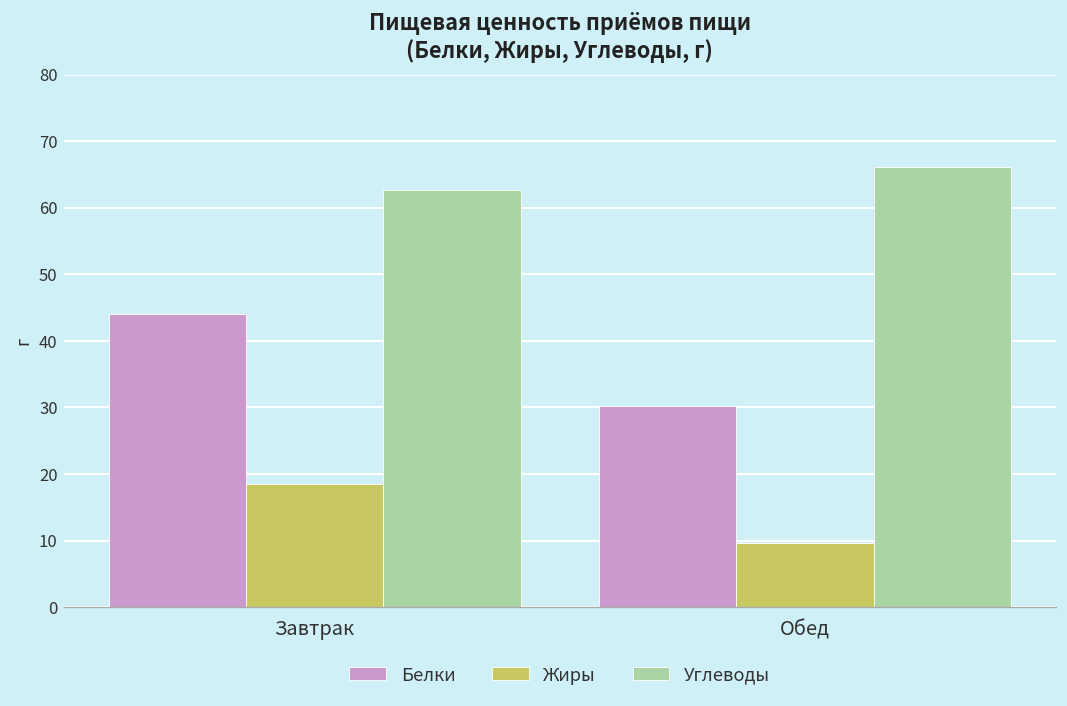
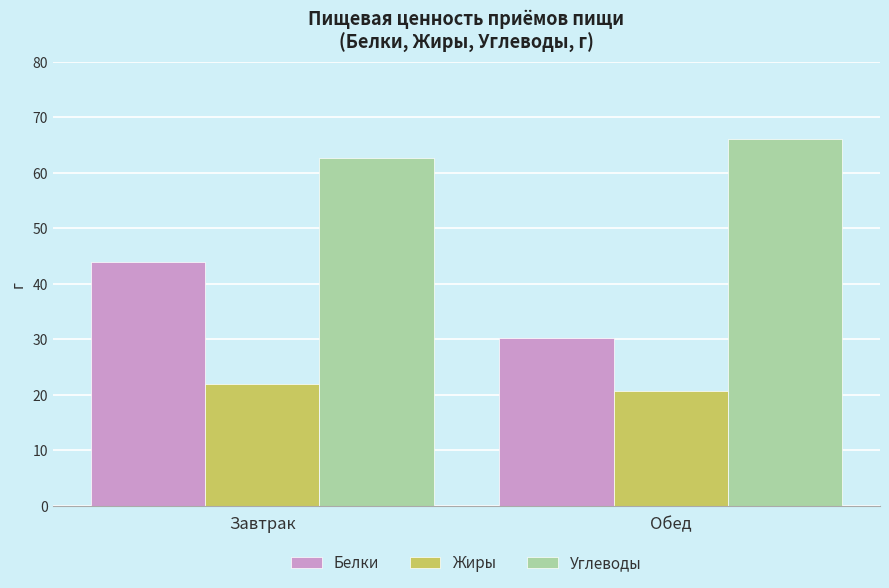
  {
    "Белки": {
      "Завтрак": 44,
      "Обед": 30
    },
    "Жиры": {
-     "Завтрак": 19,
-     "Обед": 10
+     "Завтрак": 22,
+     "Обед": 21
    },
    "Углеводы": {
      "Завтрак": 63,
      "Обед": 66
    }
  }
